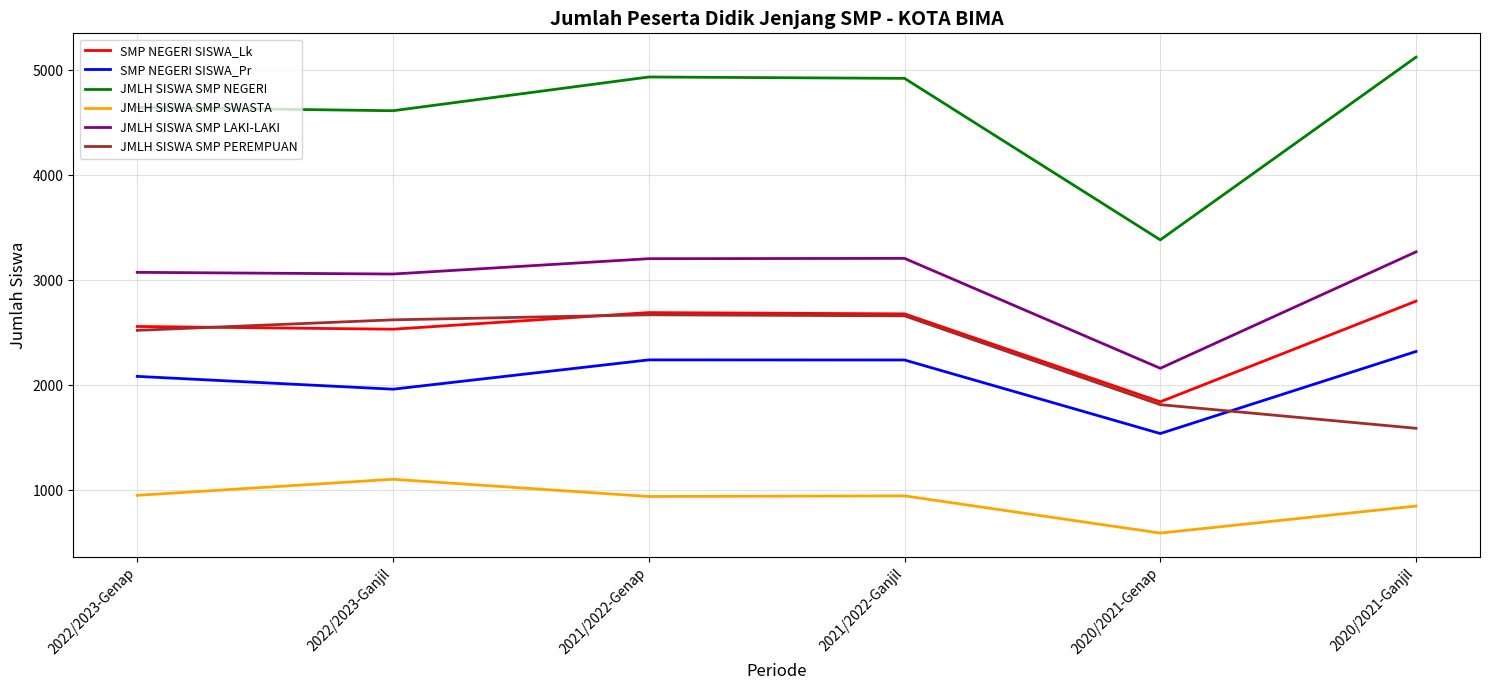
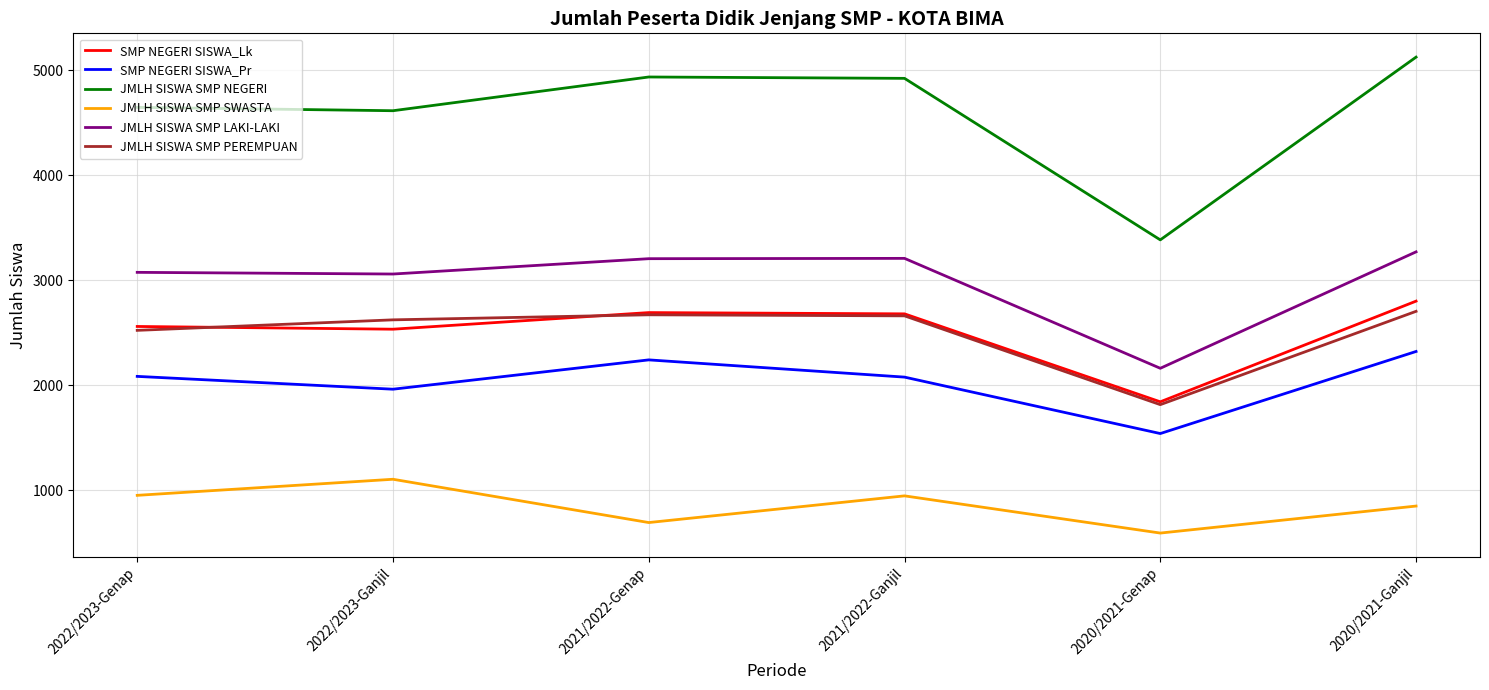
  {
    "SMP NEGERI SISWA_Lk": {
      "2022/2023-Genap": 2560,
      "2022/2023-Ganjil": 2530,
      "2020/2021-Genap": 1840,
      "2020/2021-Ganjil": 2800
    },
    "SMP NEGERI SISWA_Pr": {
      "2022/2023-Genap": 2090,
      "2022/2023-Ganjil": 1960,
      "2021/2022-Genap": 2240,
-     "2021/2022-Ganjil": 2240,
+     "2021/2022-Ganjil": 2080,
      "2020/2021-Genap": 1540,
      "2020/2021-Ganjil": 2320
    },
    "JMLH SISWA SMP NEGERI": {
      "2022/2023-Ganjil": 4610,
      "2021/2022-Genap": 4930,
      "2021/2022-Ganjil": 4920,
      "2020/2021-Genap": 3380,
      "2020/2021-Ganjil": 5120
    },
    "JMLH SISWA SMP SWASTA": {
      "2022/2023-Genap": 950,
      "2022/2023-Ganjil": 1110,
-     "2021/2022-Genap": 940,
+     "2021/2022-Genap": 690,
      "2021/2022-Ganjil": 950,
      "2020/2021-Genap": 590,
      "2020/2021-Ganjil": 850
    },
    "JMLH SISWA SMP LAKI-LAKI": {
      "2022/2023-Genap": 3080,
      "2022/2023-Ganjil": 3060,
      "2021/2022-Genap": 3210,
      "2021/2022-Ganjil": 3210,
      "2020/2021-Genap": 2160,
      "2020/2021-Ganjil": 3270
    },
    "JMLH SISWA SMP PEREMPUAN": {
      "2022/2023-Genap": 2520,
      "2022/2023-Ganjil": 2620,
      "2020/2021-Genap": 1820,
-     "2020/2021-Ganjil": 1590
+     "2020/2021-Ganjil": 2700
    }
  }
